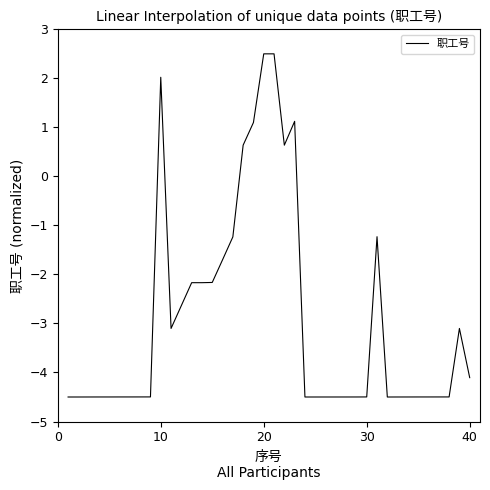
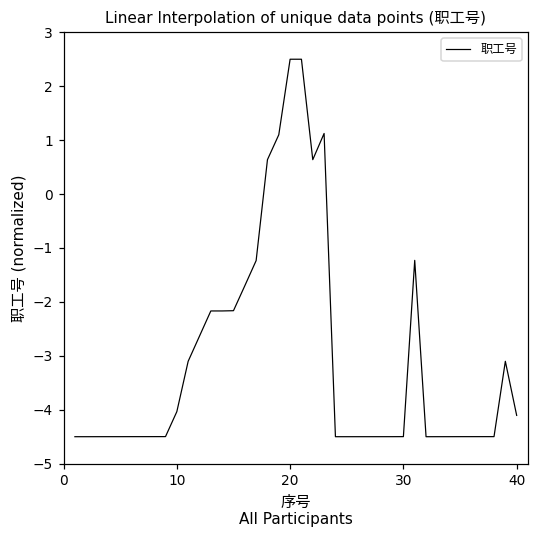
  {
-   "10": 2.0,
+   "10": -4.0,
    "20": 2.5,
    "30": -4.5,
    "40": -4.1
  }
